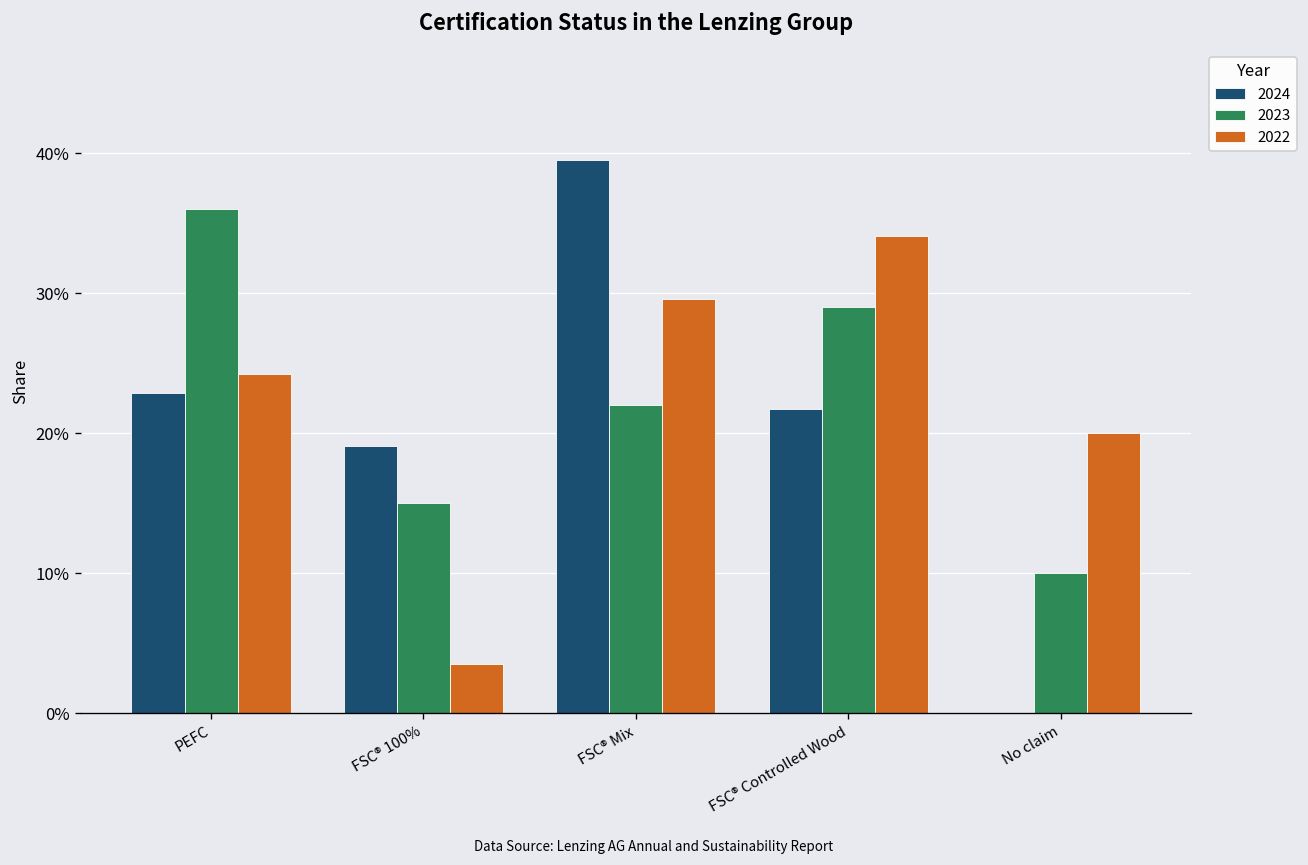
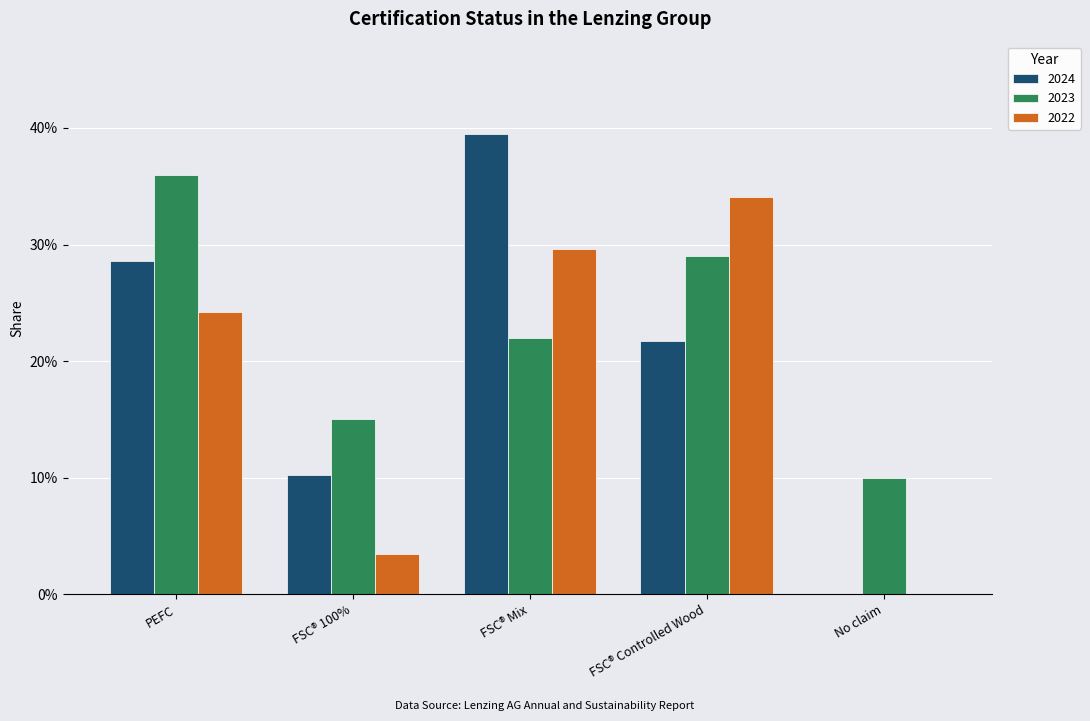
  {
    "2024": {
-     "PEFC": "22.9%",
-     "FSC® 100%": "19.1%",
+     "PEFC": "28.6%",
+     "FSC® 100%": "10.2%",
      "FSC® Mix": "39.5%",
      "FSC® Controlled Wood": "21.7%",
      "No claim": "0.0%"
    },
    "2023": {
      "PEFC": "36.0%",
      "FSC® 100%": "15.0%",
      "FSC® Mix": "22.0%",
      "FSC® Controlled Wood": "29.0%",
      "No claim": "10.0%"
    },
    "2022": {
      "PEFC": "24.2%",
      "FSC® 100%": "3.5%",
      "FSC® Mix": "29.6%",
      "FSC® Controlled Wood": "34.1%",
-     "No claim": "20.0%"
+     "No claim": "0.0%"
    }
  }
